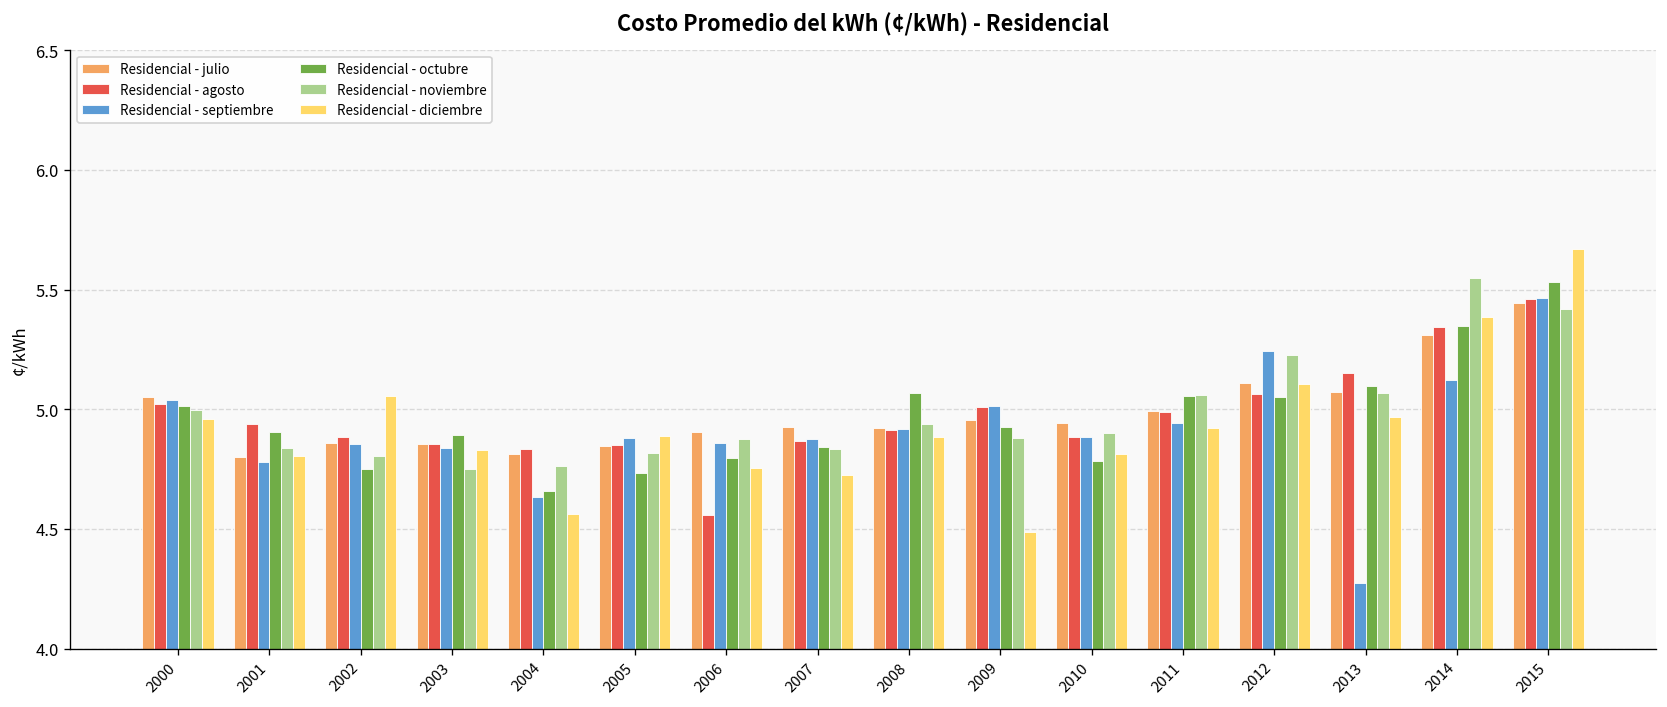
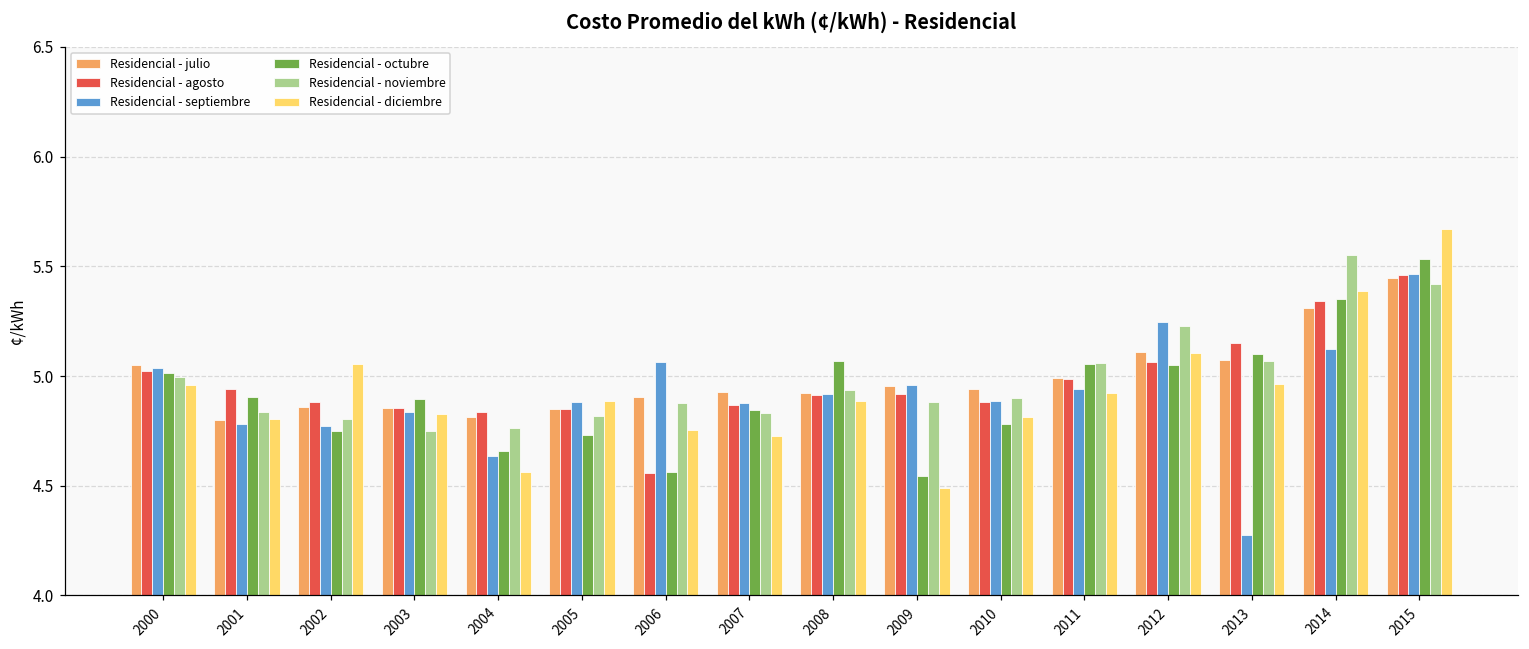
  {
    "Residencial - agosto": {
      "2000": 5.02,
      "2001": 4.94,
      "2002": 4.88,
      "2003": 4.85,
      "2004": 4.83,
      "2005": 4.85,
      "2006": 4.56,
      "2007": 4.87,
      "2008": 4.91,
-     "2009": 5.01,
+     "2009": 4.92,
      "2010": 4.88,
      "2011": 4.99,
      "2012": 5.06,
      "2013": 5.15,
      "2014": 5.34,
      "2015": 5.46
    },
    "Residencial - septiembre": {
      "2000": 5.04,
      "2001": 4.78,
-     "2002": 4.86,
+     "2002": 4.77,
      "2003": 4.84,
      "2004": 4.63,
      "2005": 4.88,
-     "2006": 4.86,
+     "2006": 5.06,
      "2007": 4.88,
      "2008": 4.92,
-     "2009": 5.01,
+     "2009": 4.96,
      "2010": 4.88,
      "2011": 4.94,
      "2012": 5.24,
      "2013": 4.27,
      "2014": 5.12,
      "2015": 5.46
    },
    "Residencial - octubre": {
      "2000": 5.01,
      "2001": 4.91,
      "2002": 4.75,
      "2003": 4.89,
      "2004": 4.66,
      "2005": 4.73,
-     "2006": 4.80,
+     "2006": 4.56,
      "2007": 4.84,
      "2008": 5.07,
-     "2009": 4.92,
+     "2009": 4.54,
      "2010": 4.78,
      "2011": 5.06,
      "2012": 5.05,
      "2013": 5.10,
      "2014": 5.35,
      "2015": 5.53
    },
    "Residencial - noviembre": {
      "2000": 5.00,
      "2001": 4.84,
      "2002": 4.80,
      "2003": 4.75,
      "2004": 4.76,
      "2005": 4.82,
      "2006": 4.88,
      "2007": 4.83,
      "2008": 4.94,
      "2009": 4.88,
      "2010": 4.90,
      "2011": 5.06,
      "2012": 5.23,
      "2013": 5.07,
      "2014": 5.55,
      "2015": 5.42
    }
  }
